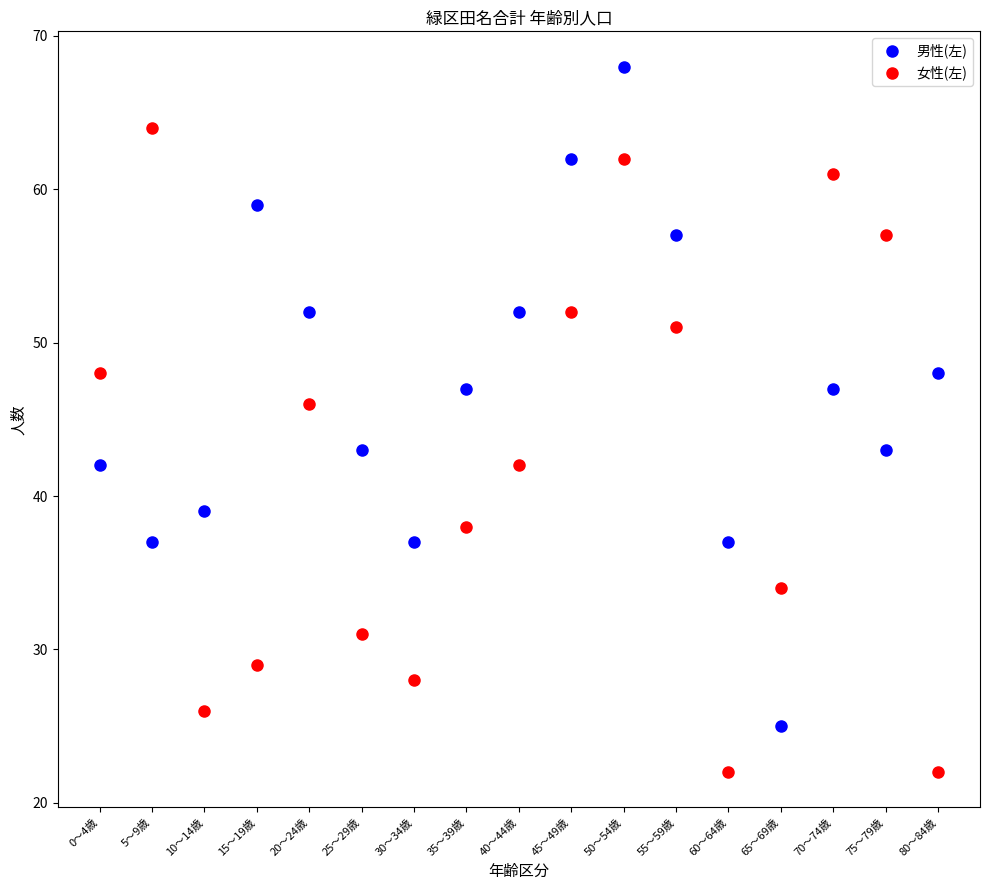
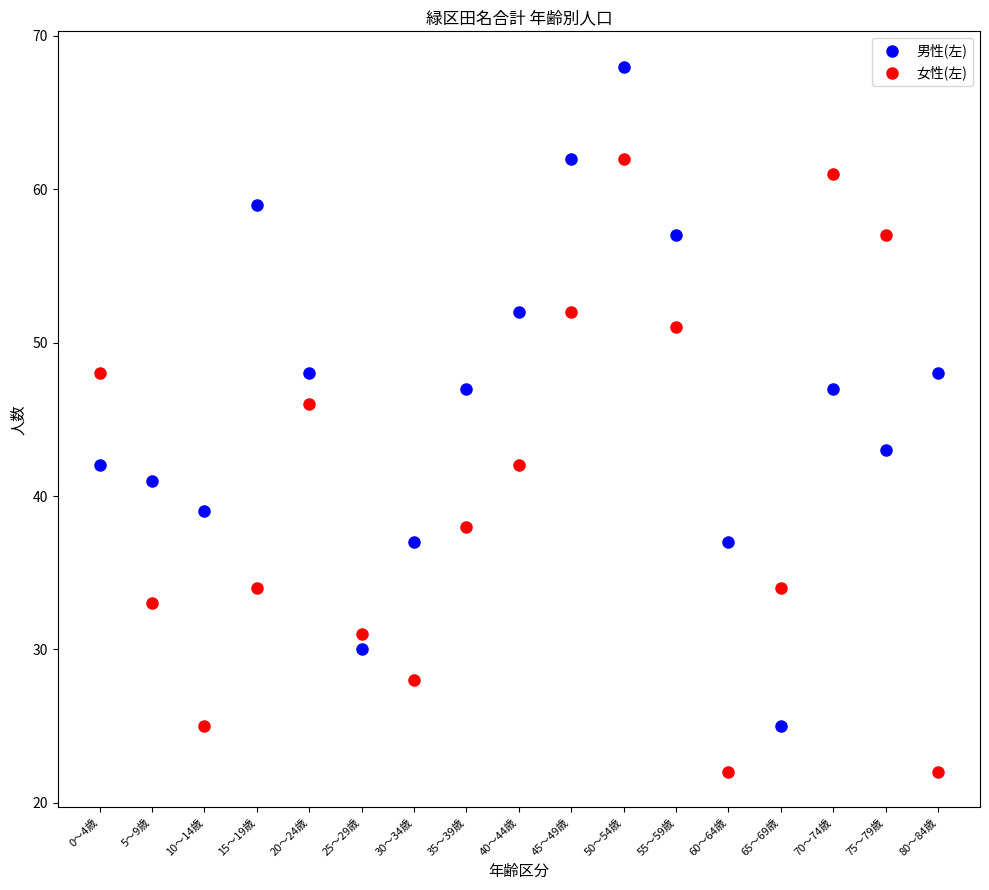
  {
    "男性(左)": {
      "0～4歳": 42,
-     "5～9歳": 37,
+     "5～9歳": 41,
      "10～14歳": 39,
      "15～19歳": 59,
-     "20～24歳": 52,
-     "25～29歳": 43,
+     "20～24歳": 48,
+     "25～29歳": 30,
      "30～34歳": 37,
      "35～39歳": 47,
      "40～44歳": 52,
      "45～49歳": 62,
      "50～54歳": 68,
      "55～59歳": 57,
      "60～64歳": 37,
      "65～69歳": 25,
      "70～74歳": 47,
      "75～79歳": 43,
      "80～84歳": 48
    },
    "女性(左)": {
      "0～4歳": 48,
-     "5～9歳": 64,
-     "10～14歳": 26,
-     "15～19歳": 29,
+     "5～9歳": 33,
+     "10～14歳": 25,
+     "15～19歳": 34,
      "20～24歳": 46,
      "25～29歳": 31,
      "30～34歳": 28,
      "35～39歳": 38,
      "40～44歳": 42,
      "45～49歳": 52,
      "50～54歳": 62,
      "55～59歳": 51,
      "60～64歳": 22,
      "65～69歳": 34,
      "70～74歳": 61,
      "75～79歳": 57,
      "80～84歳": 22
    }
  }
